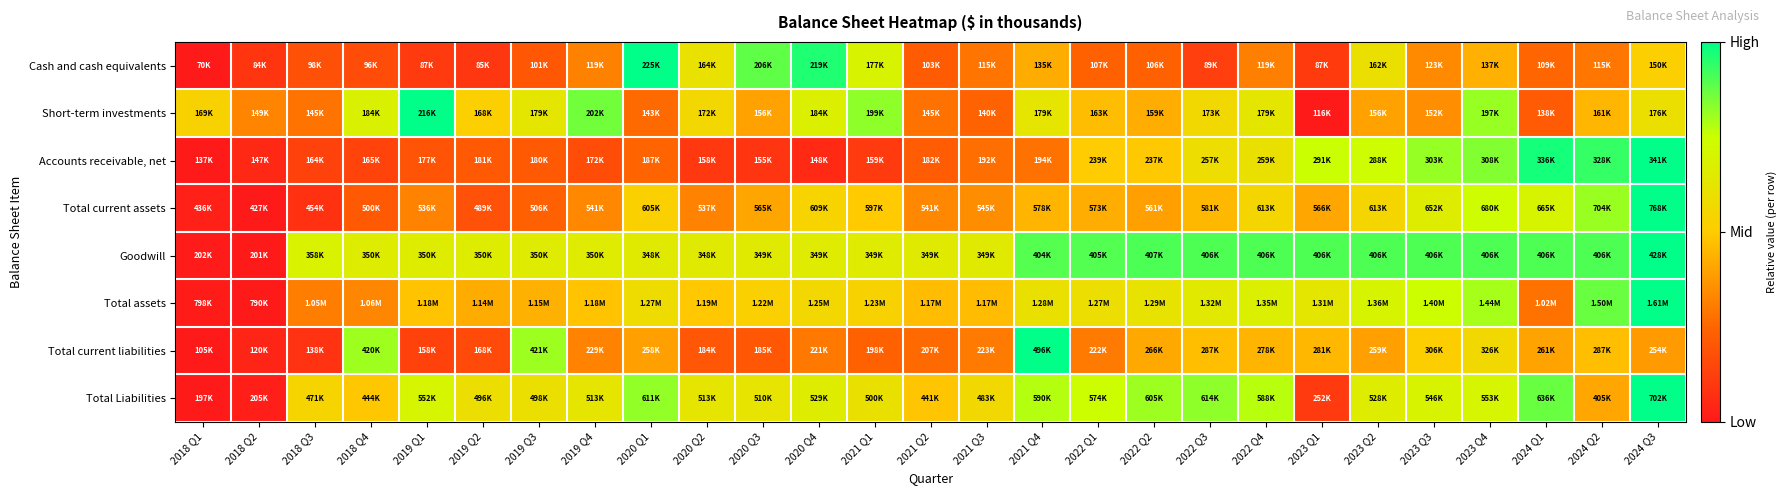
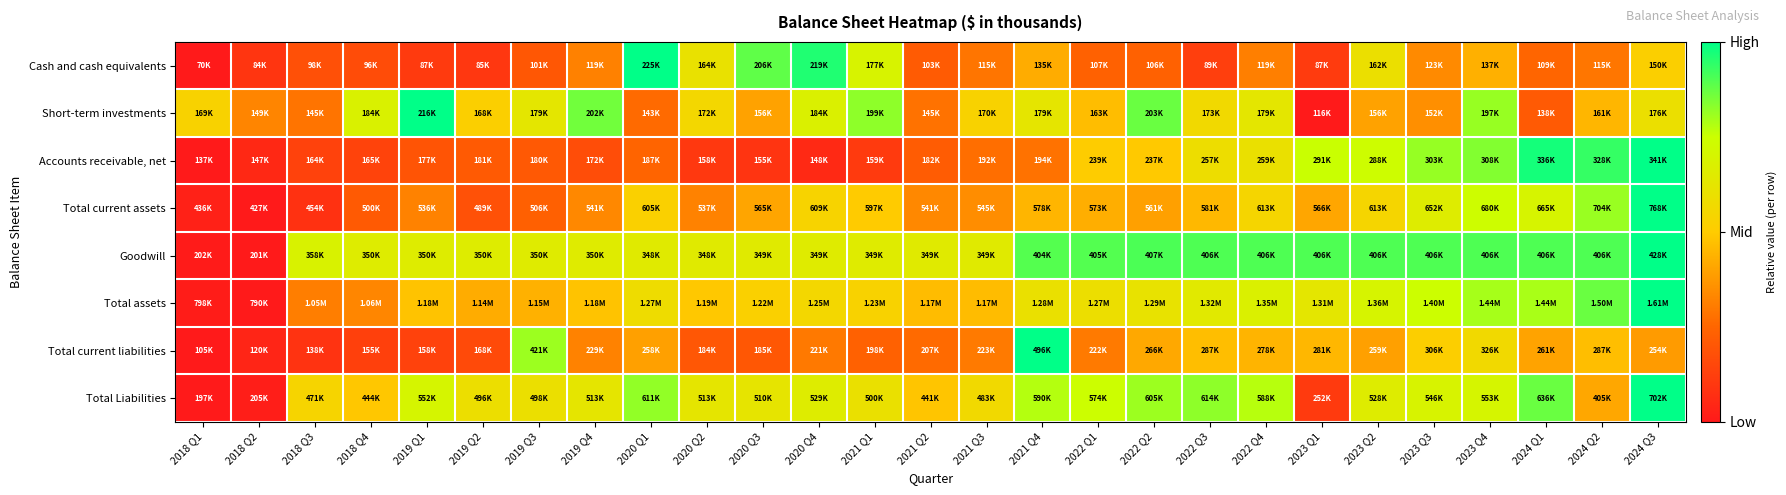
  {
    "Short-term investments": {
      "2018 Q1": "169K",
      "2018 Q2": "149K",
      "2018 Q3": "145K",
      "2018 Q4": "184K",
      "2019 Q1": "216K",
      "2019 Q2": "168K",
      "2019 Q3": "179K",
      "2019 Q4": "202K",
      "2020 Q1": "143K",
      "2020 Q2": "172K",
      "2020 Q3": "156K",
      "2020 Q4": "184K",
      "2021 Q1": "199K",
      "2021 Q2": "145K",
-     "2021 Q3": "140K",
+     "2021 Q3": "170K",
      "2021 Q4": "179K",
      "2022 Q1": "163K",
-     "2022 Q2": "159K",
+     "2022 Q2": "203K",
      "2022 Q3": "173K",
      "2022 Q4": "179K",
      "2023 Q1": "116K",
      "2023 Q2": "156K",
      "2023 Q3": "152K",
      "2023 Q4": "197K",
      "2024 Q1": "138K",
      "2024 Q2": "161K",
      "2024 Q3": "176K"
    },
    "Total assets": {
      "2018 Q1": "798K",
      "2018 Q2": "790K",
      "2018 Q3": "1.05M",
      "2018 Q4": "1.06M",
      "2019 Q1": "1.18M",
      "2019 Q2": "1.14M",
      "2019 Q3": "1.15M",
      "2019 Q4": "1.18M",
      "2020 Q1": "1.27M",
      "2020 Q2": "1.19M",
      "2020 Q3": "1.22M",
      "2020 Q4": "1.25M",
      "2021 Q1": "1.23M",
      "2021 Q2": "1.17M",
      "2021 Q3": "1.17M",
      "2021 Q4": "1.28M",
      "2022 Q1": "1.27M",
      "2022 Q2": "1.29M",
      "2022 Q3": "1.32M",
      "2022 Q4": "1.35M",
      "2023 Q1": "1.31M",
      "2023 Q2": "1.36M",
      "2023 Q3": "1.40M",
      "2023 Q4": "1.44M",
-     "2024 Q1": "1.02M",
+     "2024 Q1": "1.44M",
      "2024 Q2": "1.50M",
      "2024 Q3": "1.61M"
    },
    "Total current liabilities": {
      "2018 Q1": "105K",
      "2018 Q2": "120K",
      "2018 Q3": "138K",
-     "2018 Q4": "420K",
+     "2018 Q4": "155K",
      "2019 Q1": "158K",
      "2019 Q2": "168K",
      "2019 Q3": "421K",
      "2019 Q4": "229K",
      "2020 Q1": "258K",
      "2020 Q2": "184K",
      "2020 Q3": "185K",
      "2020 Q4": "221K",
      "2021 Q1": "198K",
      "2021 Q2": "207K",
      "2021 Q3": "223K",
      "2021 Q4": "496K",
      "2022 Q1": "222K",
      "2022 Q2": "266K",
      "2022 Q3": "287K",
      "2022 Q4": "278K",
      "2023 Q1": "281K",
      "2023 Q2": "259K",
      "2023 Q3": "306K",
      "2023 Q4": "326K",
      "2024 Q1": "261K",
      "2024 Q2": "287K",
      "2024 Q3": "254K"
    }
  }
